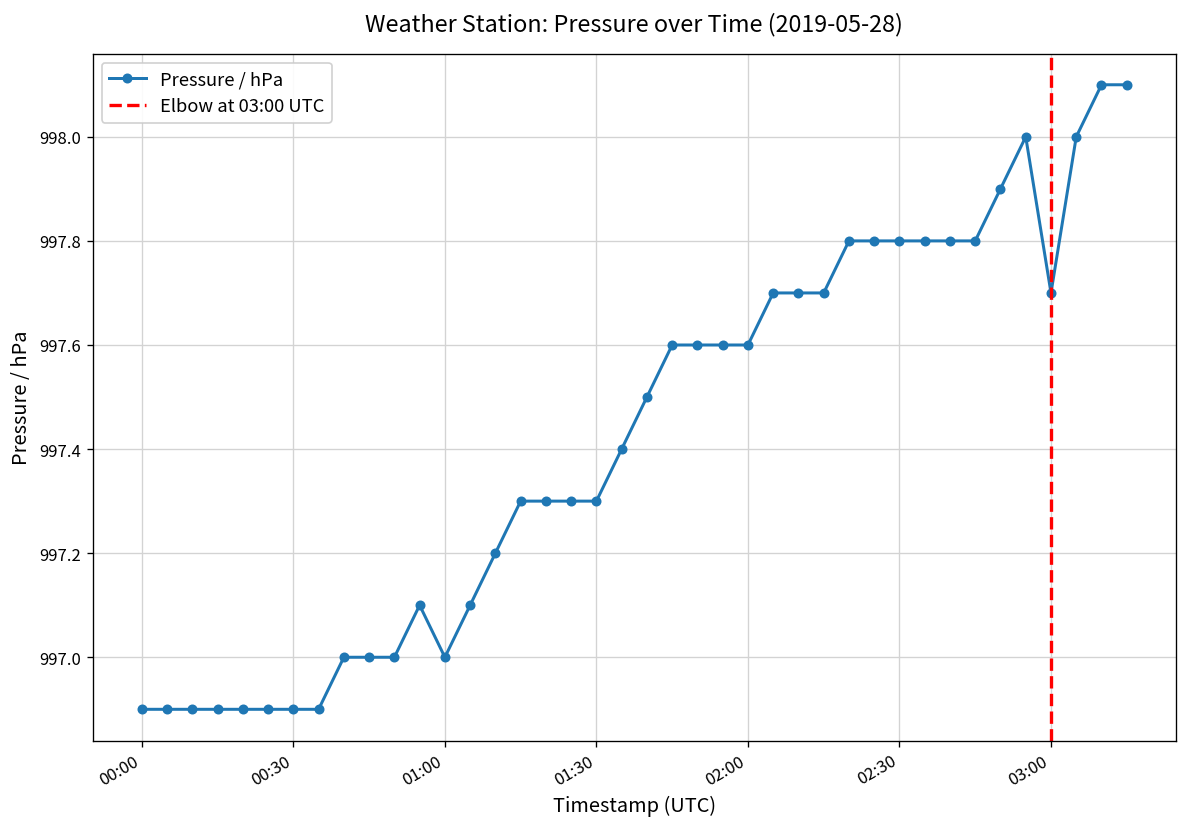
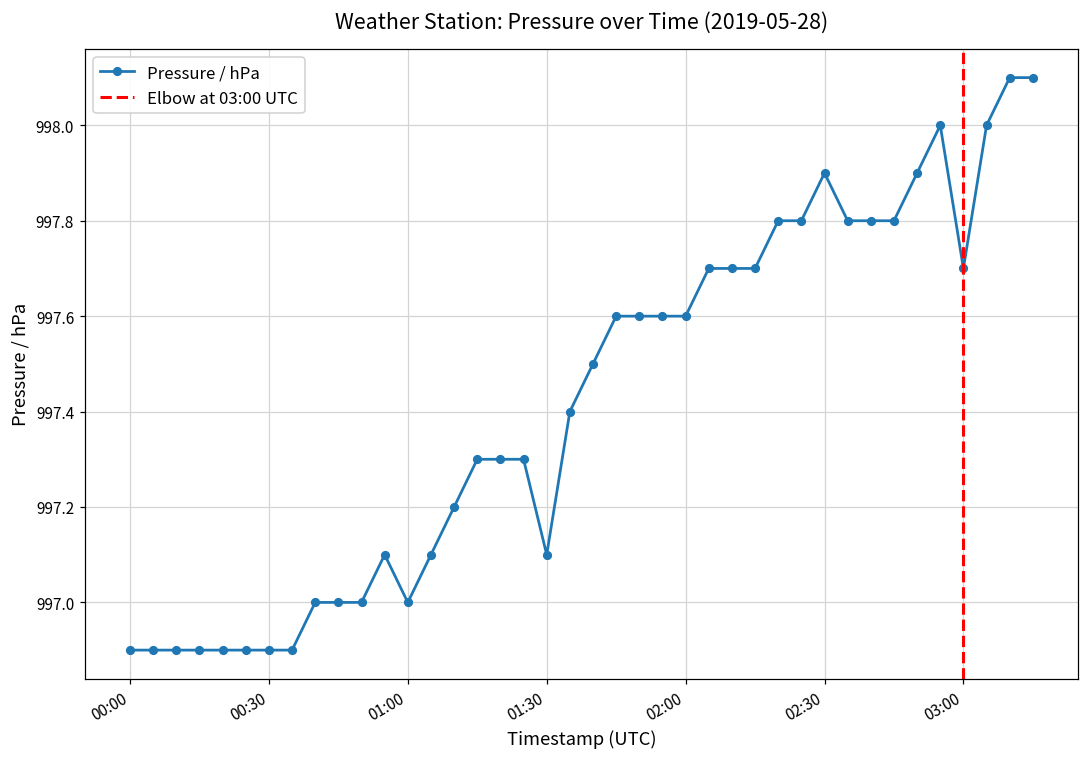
  {
    "00:00": 996.9,
    "00:30": 996.9,
    "01:00": 997.0,
-   "01:30": 997.3,
+   "01:30": 997.1,
    "02:00": 997.6,
-   "02:30": 997.8,
+   "02:30": 997.9,
    "03:00": 997.7
  }
